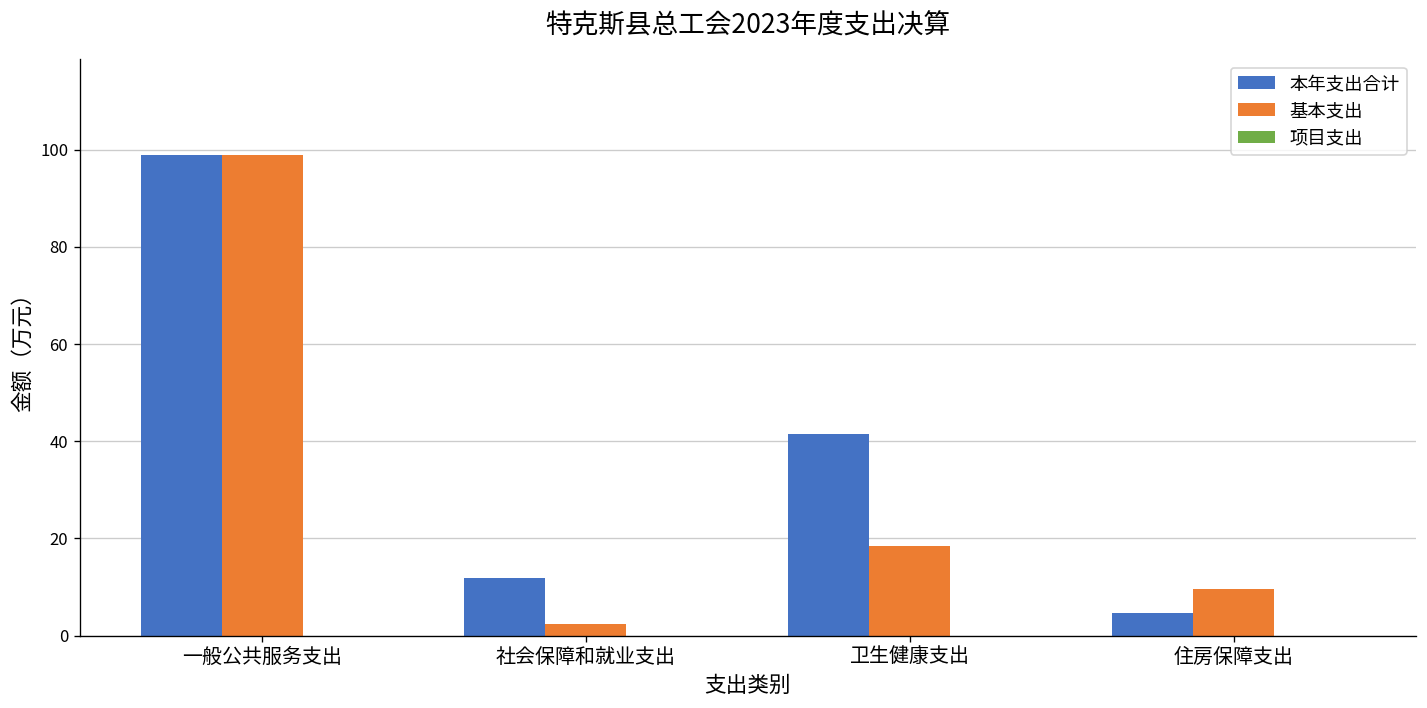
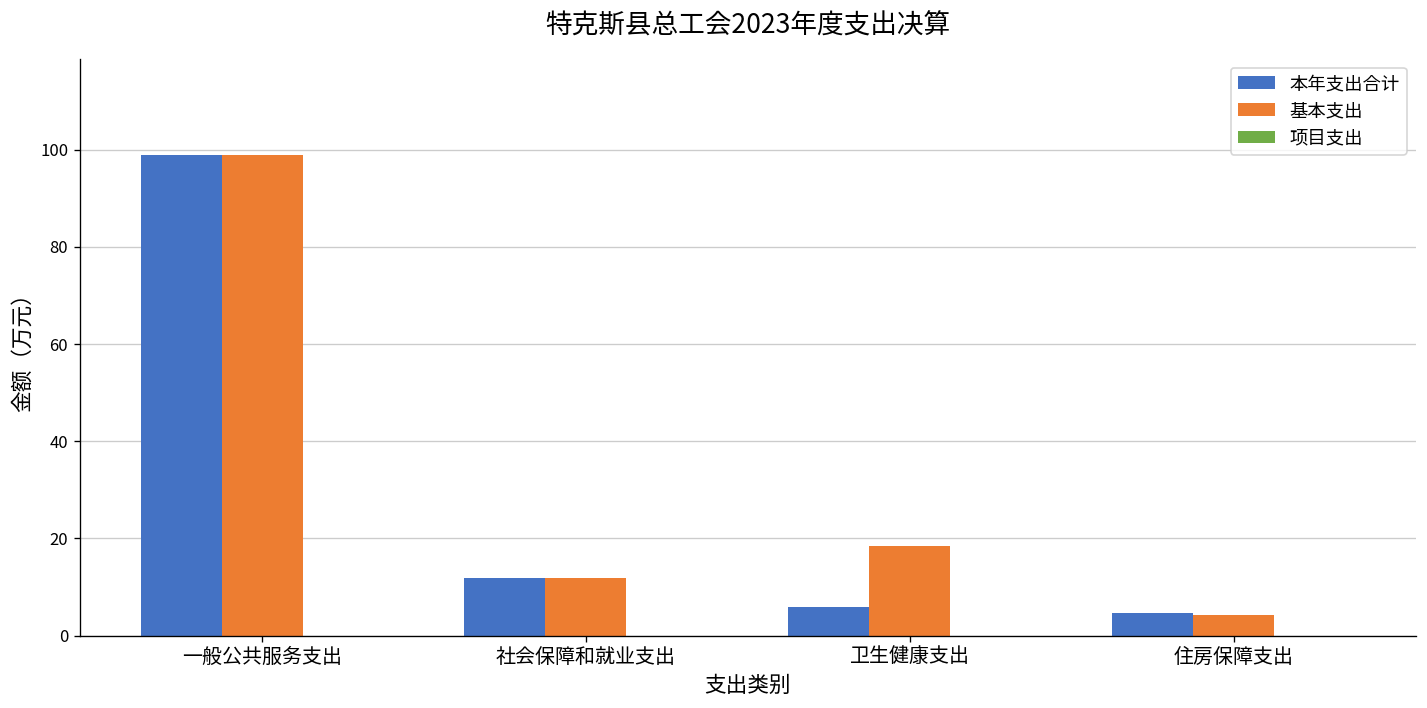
  {
    "本年支出合计": {
      "一般公共服务支出": 99,
      "社会保障和就业支出": 12,
-     "卫生健康支出": 42,
+     "卫生健康支出": 6,
      "住房保障支出": 5
    },
    "基本支出": {
      "一般公共服务支出": 99,
-     "社会保障和就业支出": 2,
+     "社会保障和就业支出": 12,
      "卫生健康支出": 18,
-     "住房保障支出": 10
+     "住房保障支出": 4
    },
    "项目支出": {
      "一般公共服务支出": 0,
      "社会保障和就业支出": 0,
      "卫生健康支出": 0,
      "住房保障支出": 0
    }
  }
